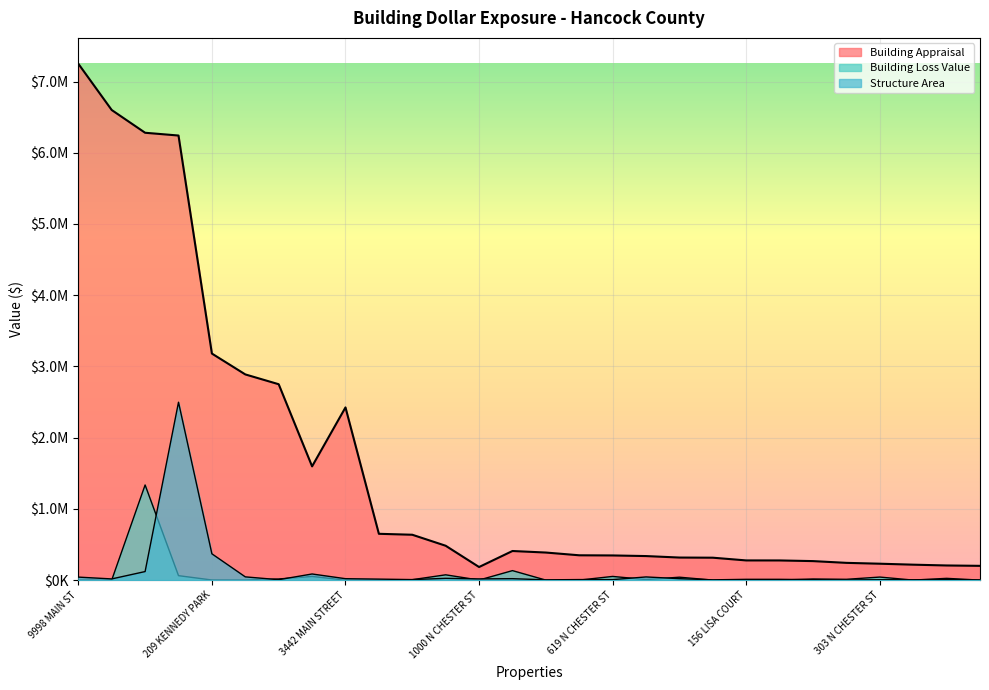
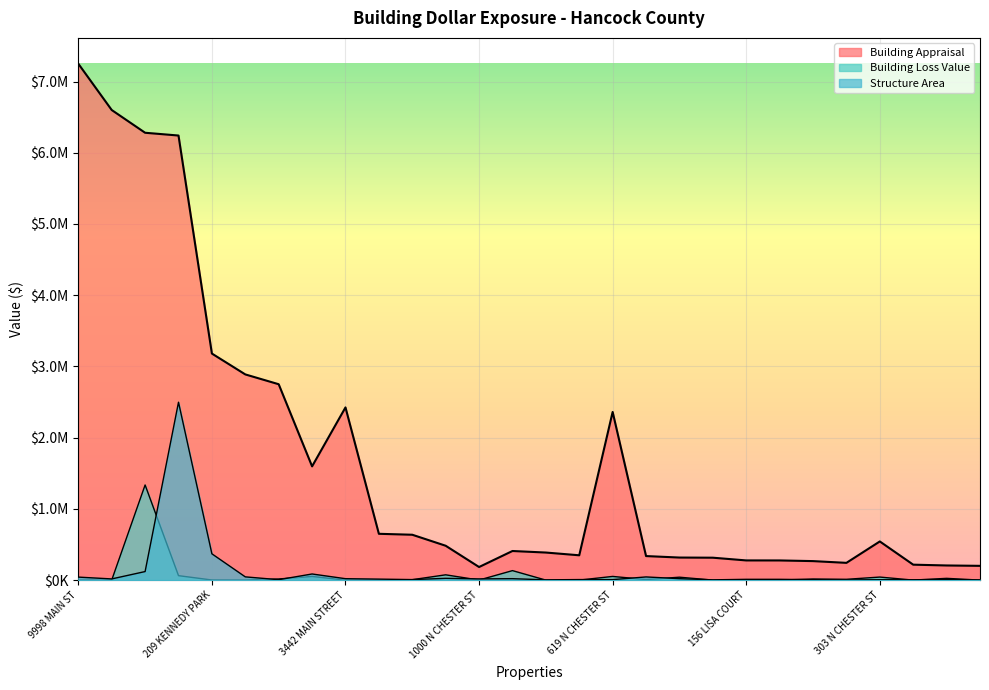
  {
    "Building Appraisal": {
      "9998 MAIN ST": "$7300000",
      "209 KENNEDY PARK": "$3200000",
      "3442 MAIN STREET": "$2400000",
      "1000 N CHESTER ST": "$200000",
-     "619 N CHESTER ST": "$300000",
+     "619 N CHESTER ST": "$2400000",
      "156 LISA COURT": "$300000",
-     "303 N CHESTER ST": "$200000"
+     "303 N CHESTER ST": "$500000"
    }
  }
